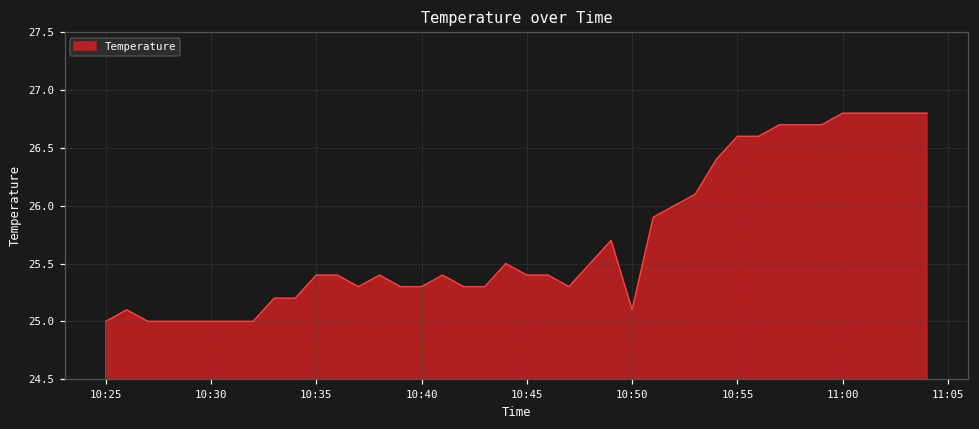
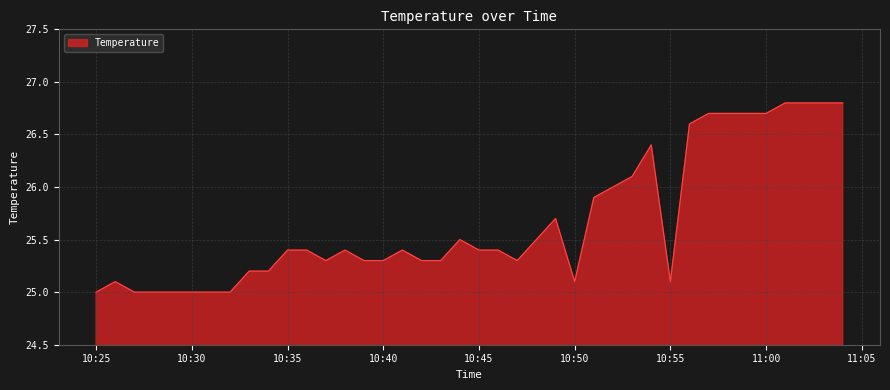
  {
    "10:25": 25.0,
    "10:30": 25.0,
    "10:35": 25.4,
    "10:40": 25.3,
    "10:45": 25.4,
    "10:50": 25.1,
-   "10:55": 26.6,
-   "11:00": 26.8
+   "10:55": 25.1,
+   "11:00": 26.7
  }
